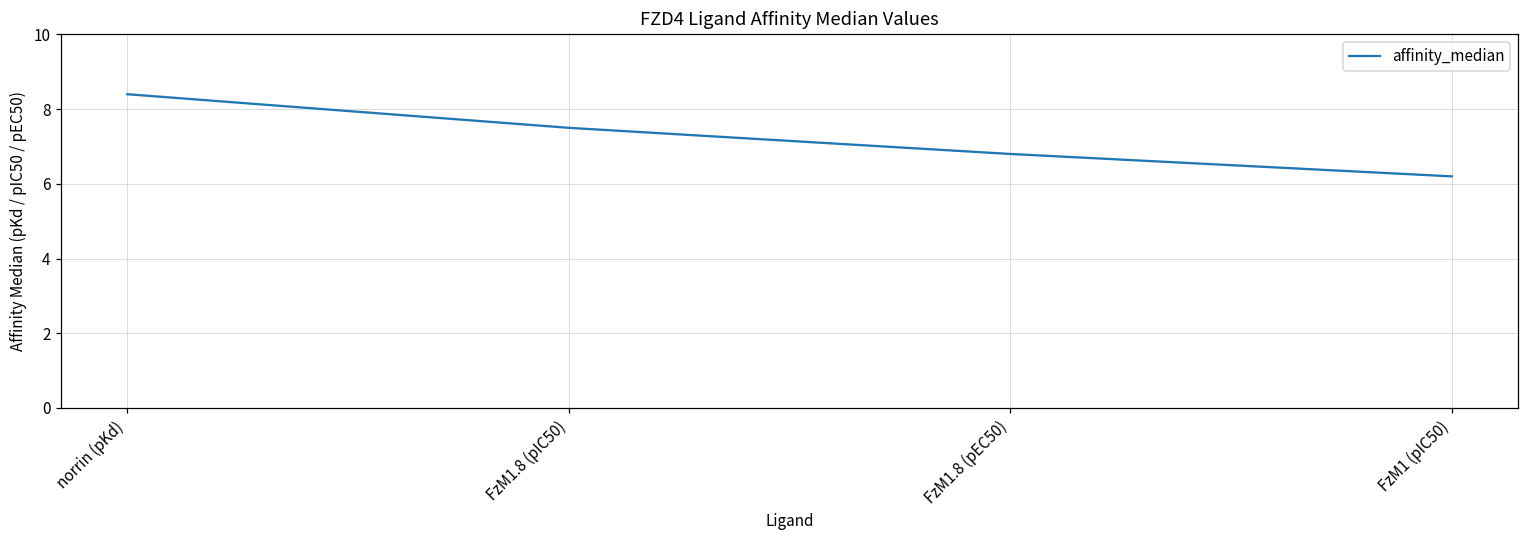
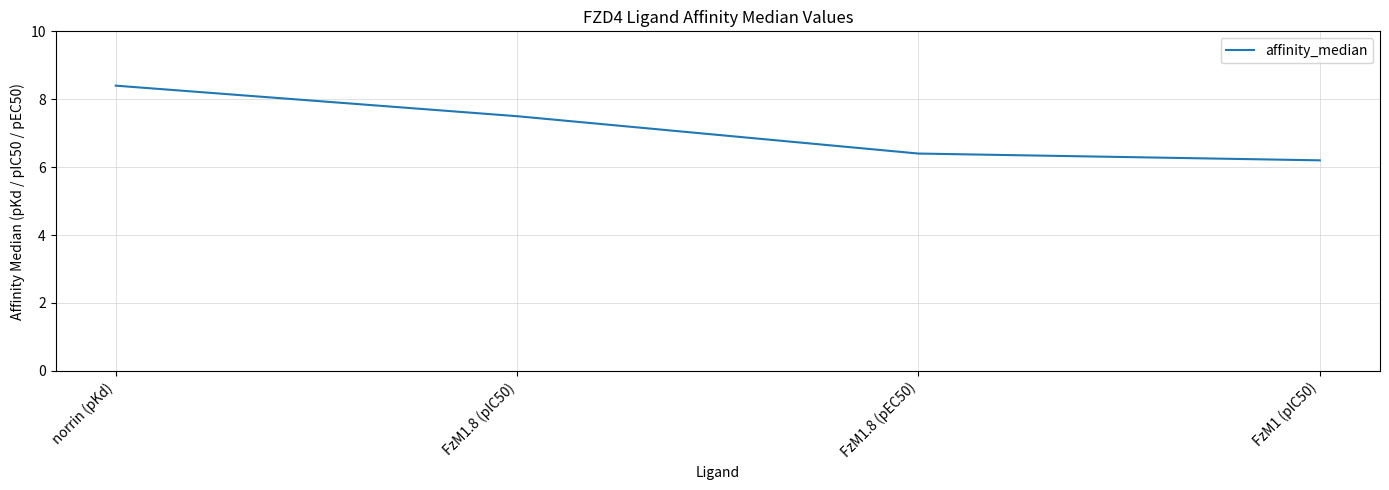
  {
    "norrin (pKd)": 8.4,
    "FzM1.8 (pIC50)": 7.5,
-   "FzM1.8 (pEC50)": 6.8,
+   "FzM1.8 (pEC50)": 6.4,
    "FzM1 (pIC50)": 6.2
  }
